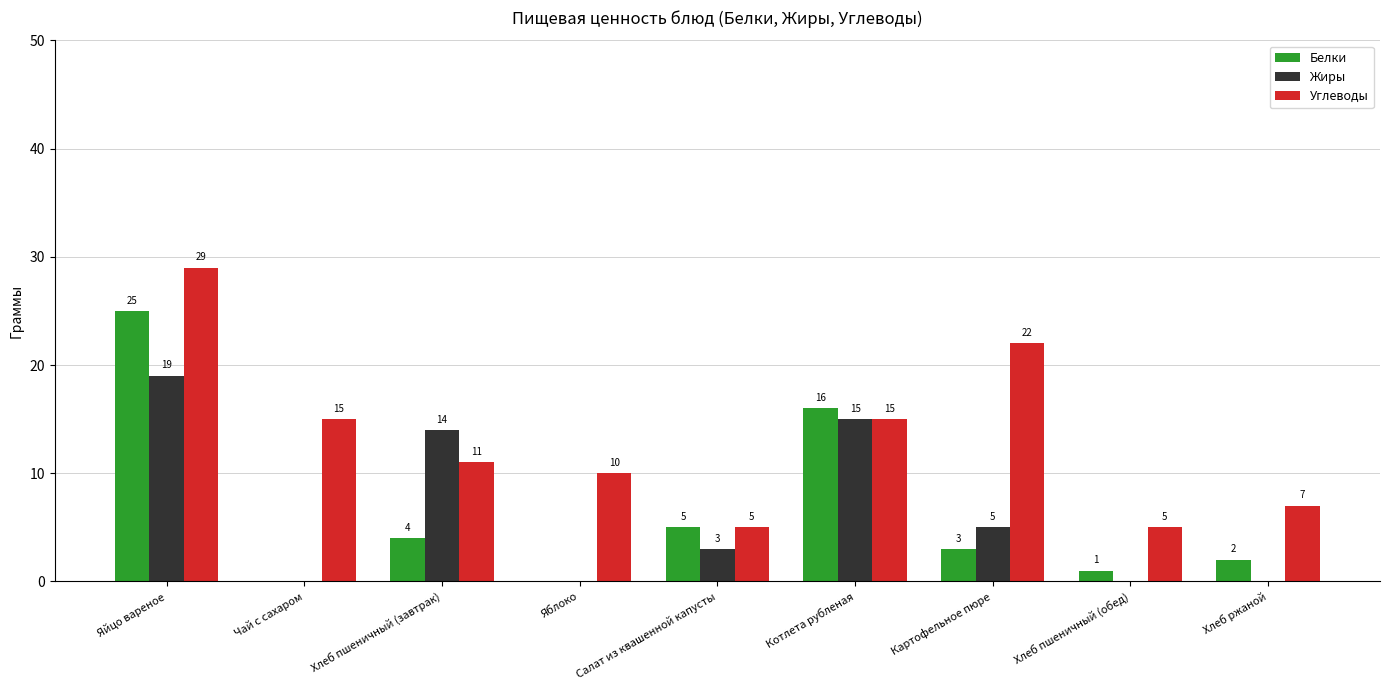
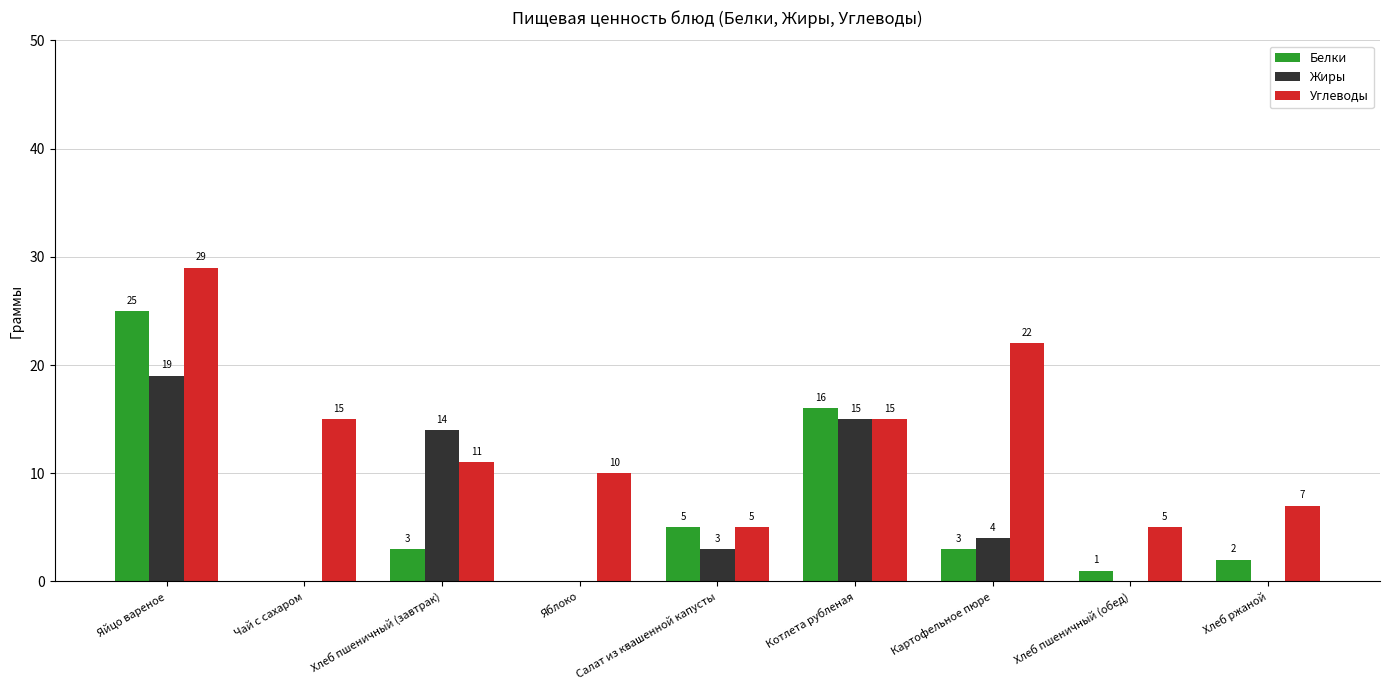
  {
    "Белки": {
      "Яйцо вареное": 25,
-     "Хлеб пшеничный (завтрак)": 4,
+     "Хлеб пшеничный (завтрак)": 3,
      "Салат из квашенной капусты": 5,
      "Котлета рубленая": 16,
      "Картофельное пюре": 3,
      "Хлеб пшеничный (обед)": 1,
      "Хлеб ржаной": 2
    },
    "Жиры": {
      "Яйцо вареное": 19,
      "Хлеб пшеничный (завтрак)": 14,
      "Салат из квашенной капусты": 3,
      "Котлета рубленая": 15,
-     "Картофельное пюре": 5
+     "Картофельное пюре": 4
    },
    "Углеводы": {
      "Яйцо вареное": 29,
      "Чай с сахаром": 15,
      "Хлеб пшеничный (завтрак)": 11,
      "Яблоко": 10,
      "Салат из квашенной капусты": 5,
      "Котлета рубленая": 15,
      "Картофельное пюре": 22,
      "Хлеб пшеничный (обед)": 5,
      "Хлеб ржаной": 7
    }
  }
